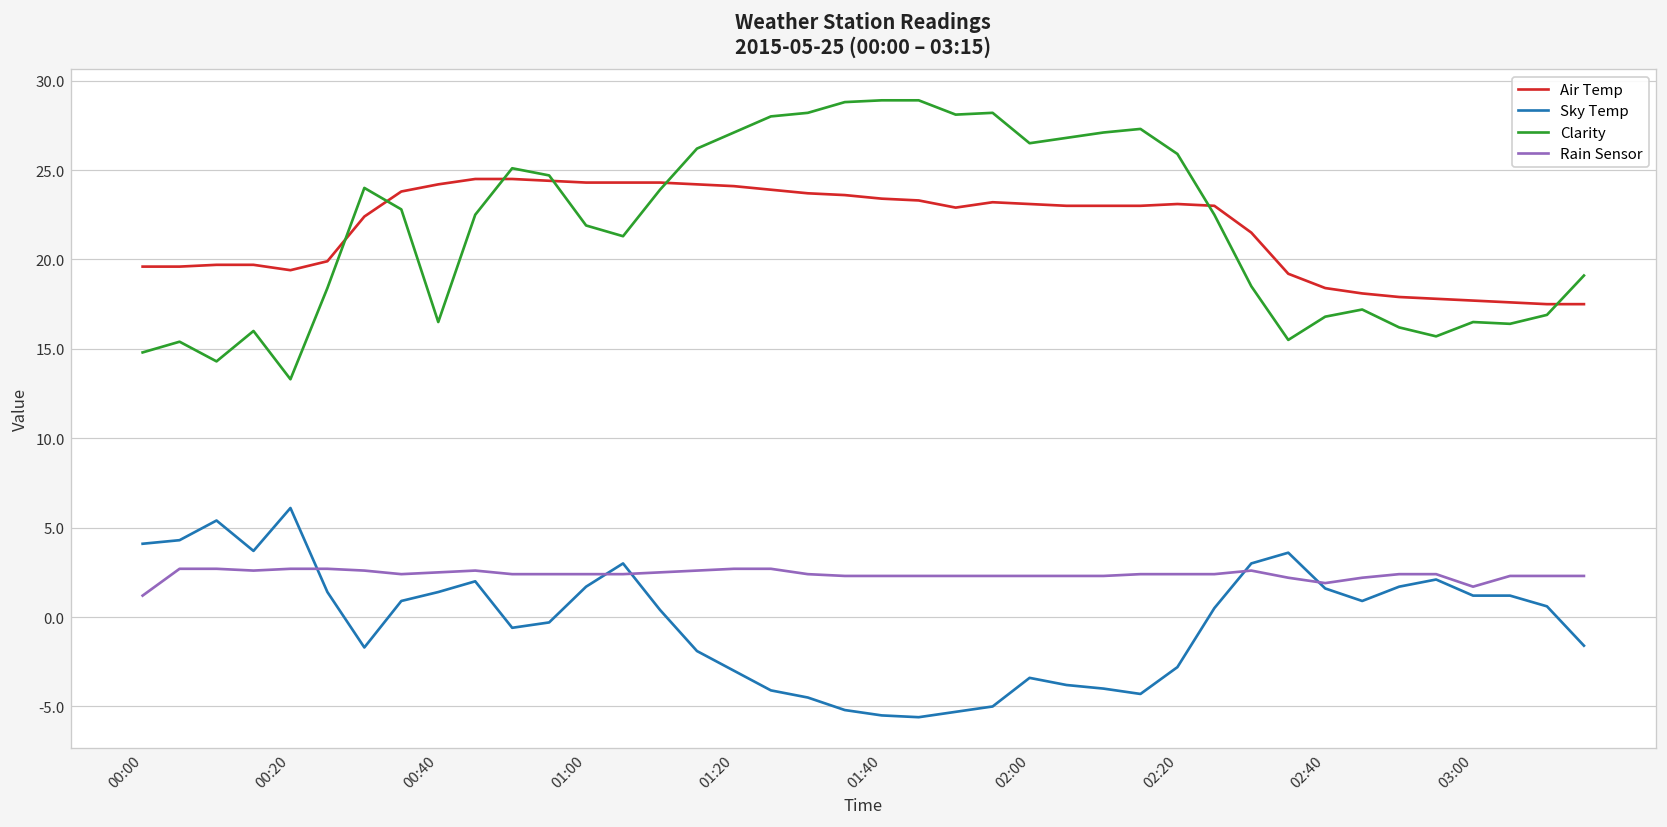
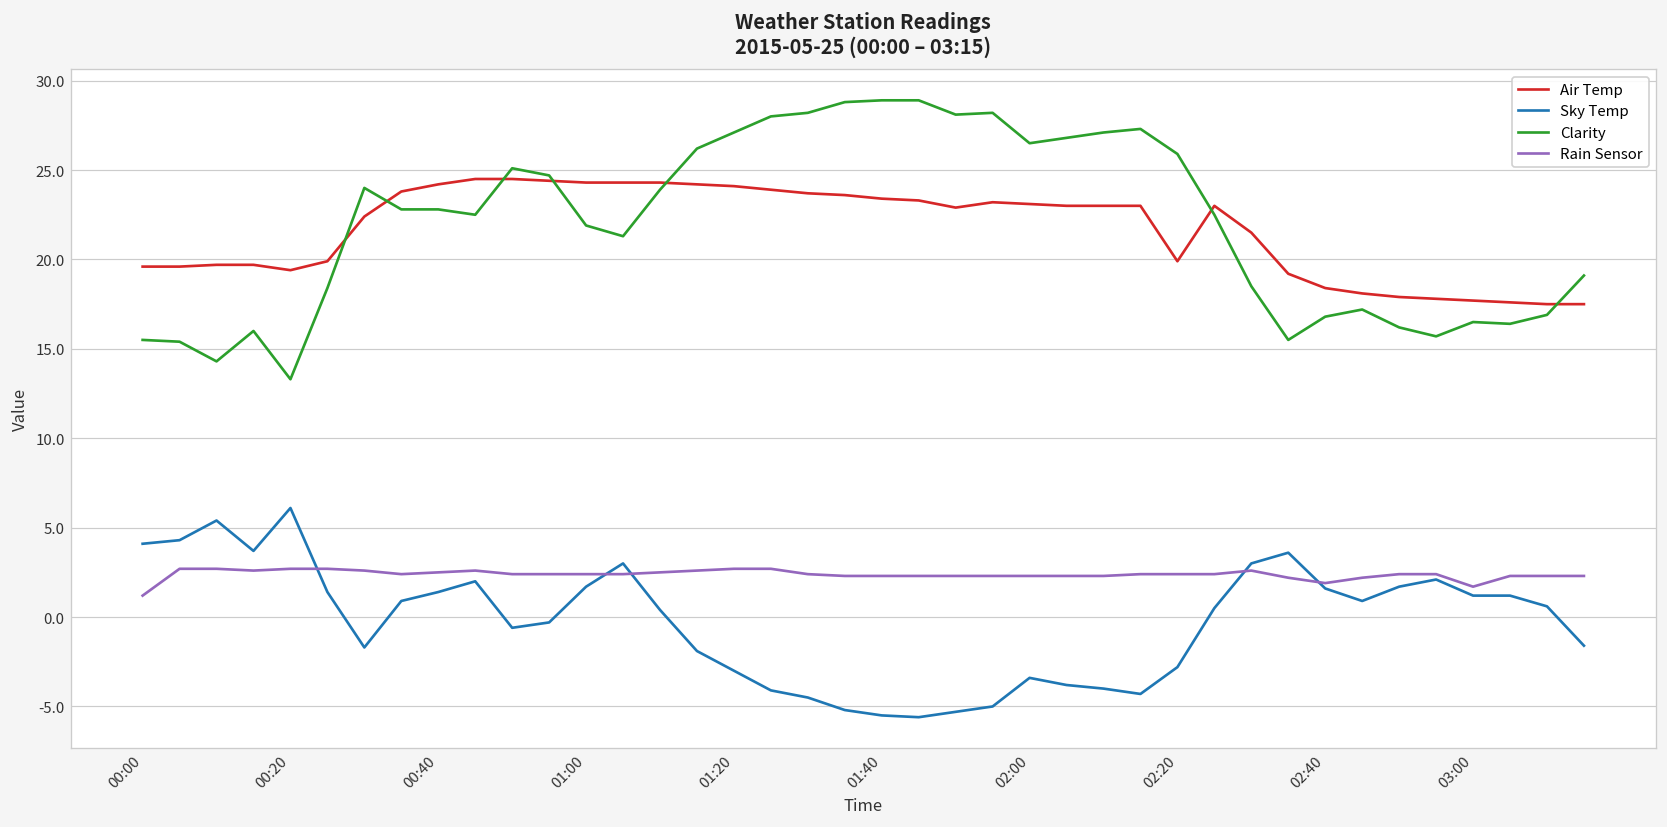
  {
    "Air Temp": {
      "00:00": 19.6,
      "00:20": 19.4,
      "00:40": 24.2,
      "01:00": 24.3,
      "01:20": 24.1,
      "01:40": 23.4,
      "02:00": 23.1,
-     "02:20": 23.1,
+     "02:20": 19.9,
      "02:40": 18.4,
      "03:00": 17.7
    },
    "Sky Temp": {
      "00:00": 4.1,
      "00:20": 6.1,
      "00:40": 1.4,
      "01:00": 1.7,
      "01:20": -3.0,
      "01:40": -5.5,
      "02:00": -3.4,
      "02:20": -2.8,
      "02:40": 1.6,
      "03:00": 1.2
    },
    "Clarity": {
-     "00:00": 14.8,
+     "00:00": 15.5,
      "00:20": 13.3,
-     "00:40": 16.5,
+     "00:40": 22.8,
      "01:00": 21.9,
      "01:20": 27.1,
      "01:40": 28.9,
      "02:00": 26.5,
      "02:20": 25.9,
      "02:40": 16.8,
      "03:00": 16.5
    },
    "Rain Sensor": {
      "00:00": 1.2,
      "00:20": 2.7,
      "00:40": 2.5,
      "01:00": 2.4,
      "01:20": 2.7,
      "01:40": 2.3,
      "02:00": 2.3,
      "02:20": 2.4,
      "02:40": 1.9,
      "03:00": 1.7
    }
  }
